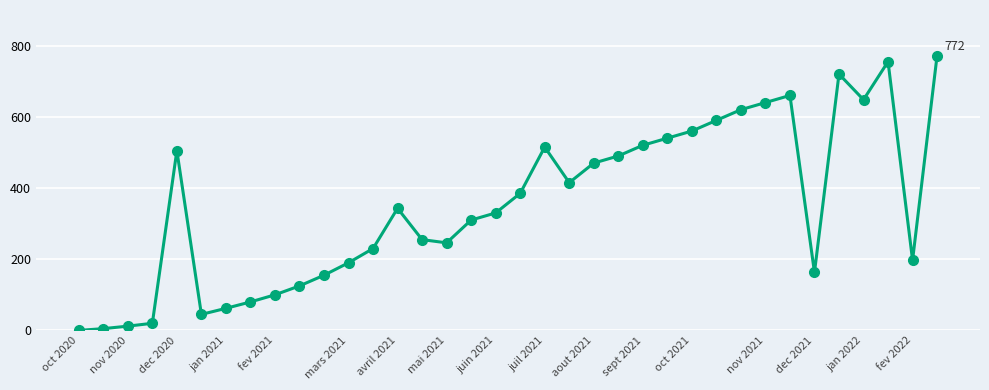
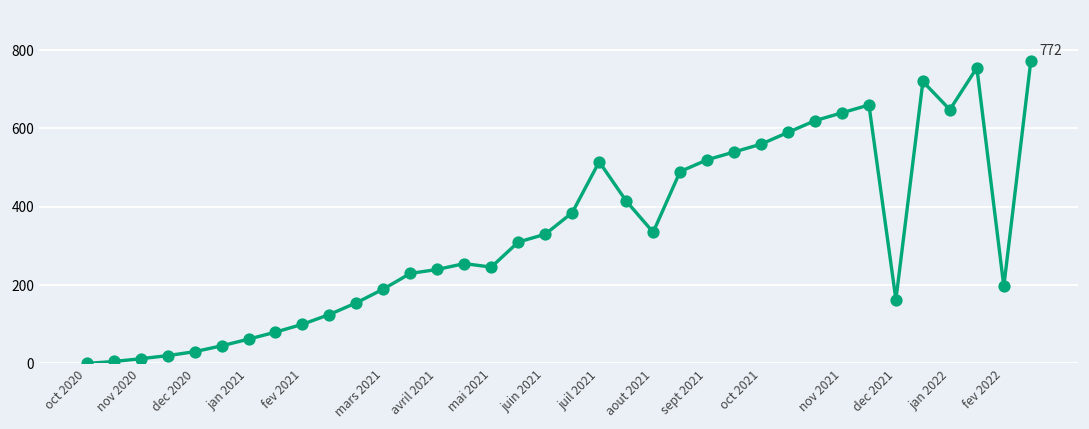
  {
    "oct 2020": 0,
    "nov 2020": 10,
-   "dec 2020": 510,
+   "dec 2020": 30,
    "jan 2021": 60,
    "fev 2021": 100,
    "mars 2021": 190,
-   "avril 2021": 340,
+   "avril 2021": 240,
    "mai 2021": 250,
    "juin 2021": 330,
    "juil 2021": 520,
-   "aout 2021": 470,
+   "aout 2021": 340,
    "sept 2021": 520,
    "oct 2021": 560,
    "nov 2021": 640,
    "dec 2021": 160,
    "jan 2022": 650,
    "fev 2022": 200
  }
